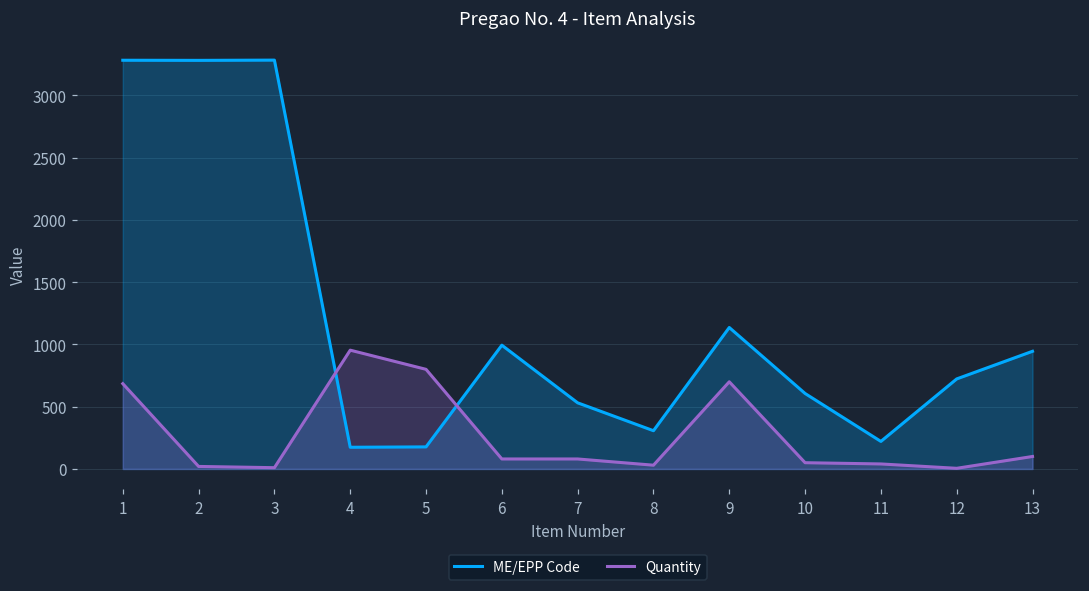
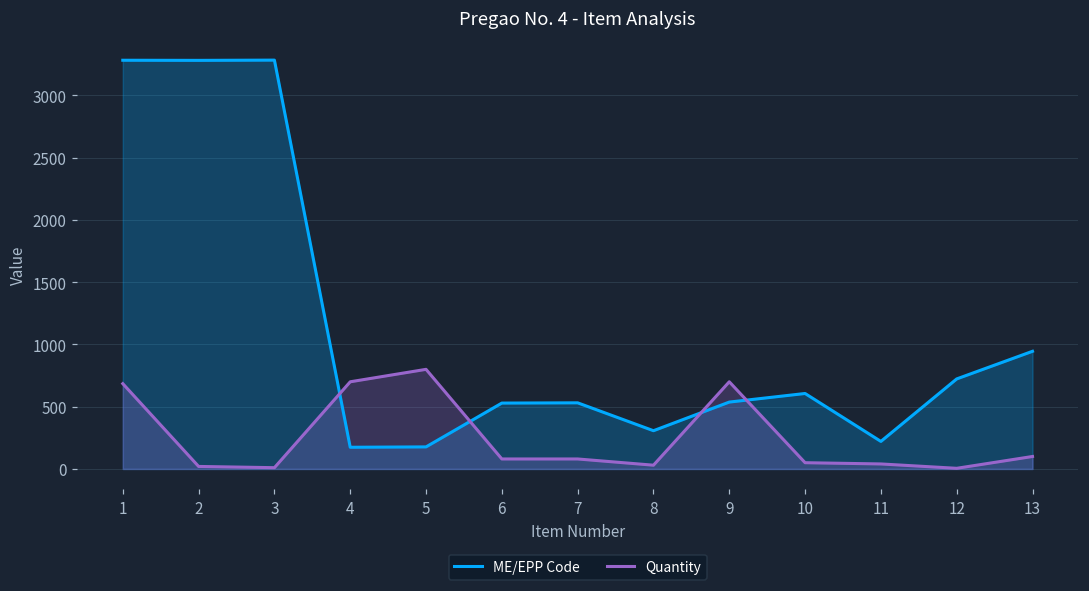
  {
    "ME/EPP Code": {
      "1": 3280,
      "2": 3280,
      "3": 3280,
      "4": 170,
      "5": 180,
-     "6": 990,
+     "6": 530,
      "7": 530,
      "8": 310,
-     "9": 1140,
+     "9": 540,
      "10": 610,
      "11": 220,
      "12": 720,
      "13": 950
    },
    "Quantity": {
      "1": 690,
      "2": 20,
      "3": 10,
-     "4": 950,
+     "4": 700,
      "5": 800,
      "6": 80,
      "7": 80,
      "8": 30,
      "9": 700,
      "10": 50,
      "11": 40,
      "12": 10,
      "13": 100
    }
  }
